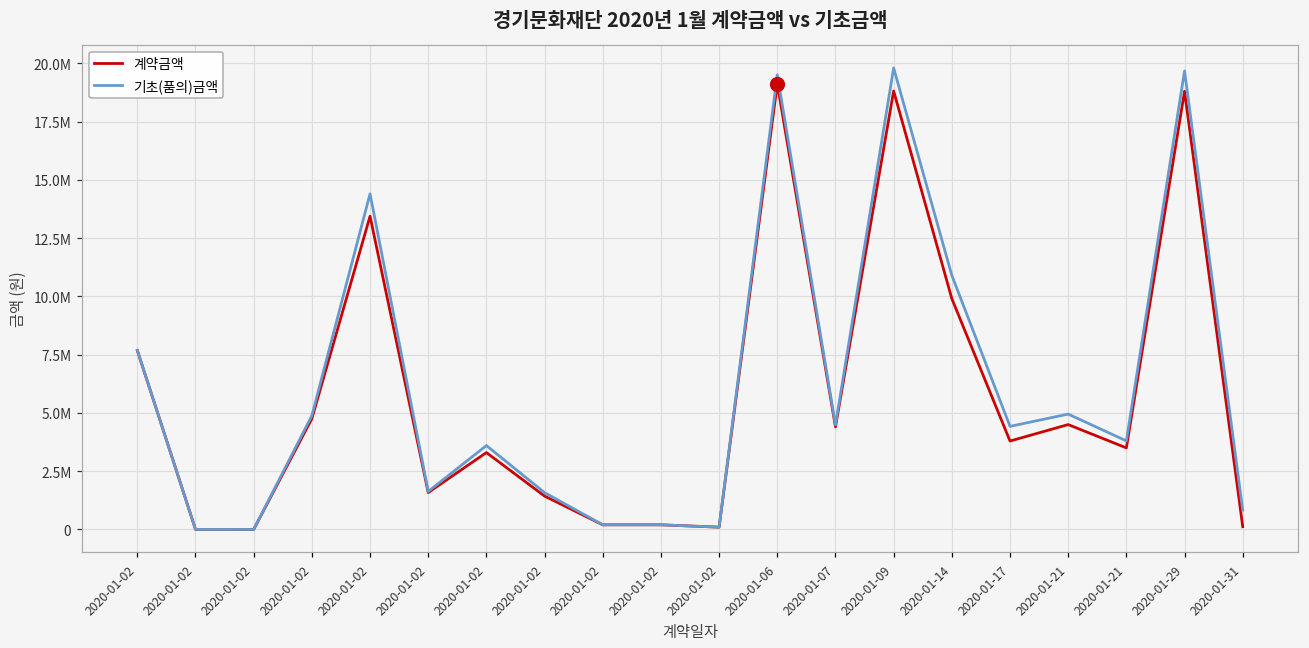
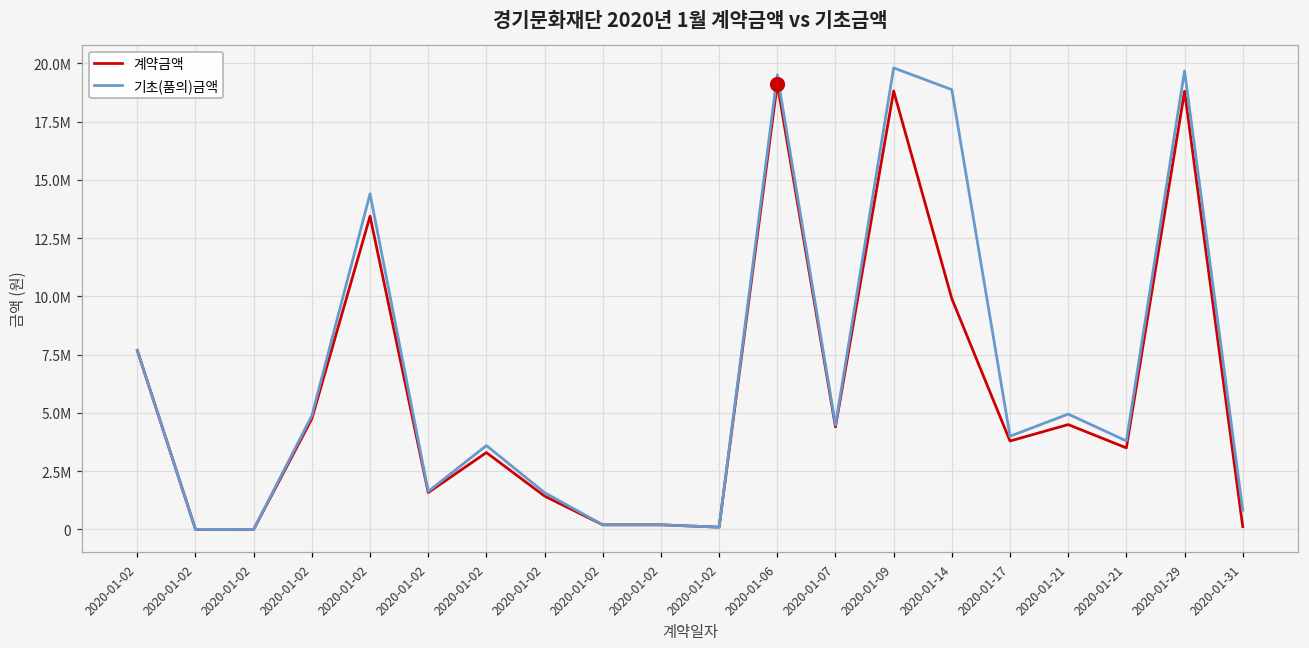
  {
    "기초(품의)금액": {
      "2020-01-06": 19500000,
      "2020-01-09": 19800000,
-     "2020-01-14": 10900000,
-     "2020-01-17": 4400000,
+     "2020-01-14": 18900000,
+     "2020-01-17": 4000000,
      "2020-01-29": 19700000,
      "2020-01-31": 800000
    }
  }
